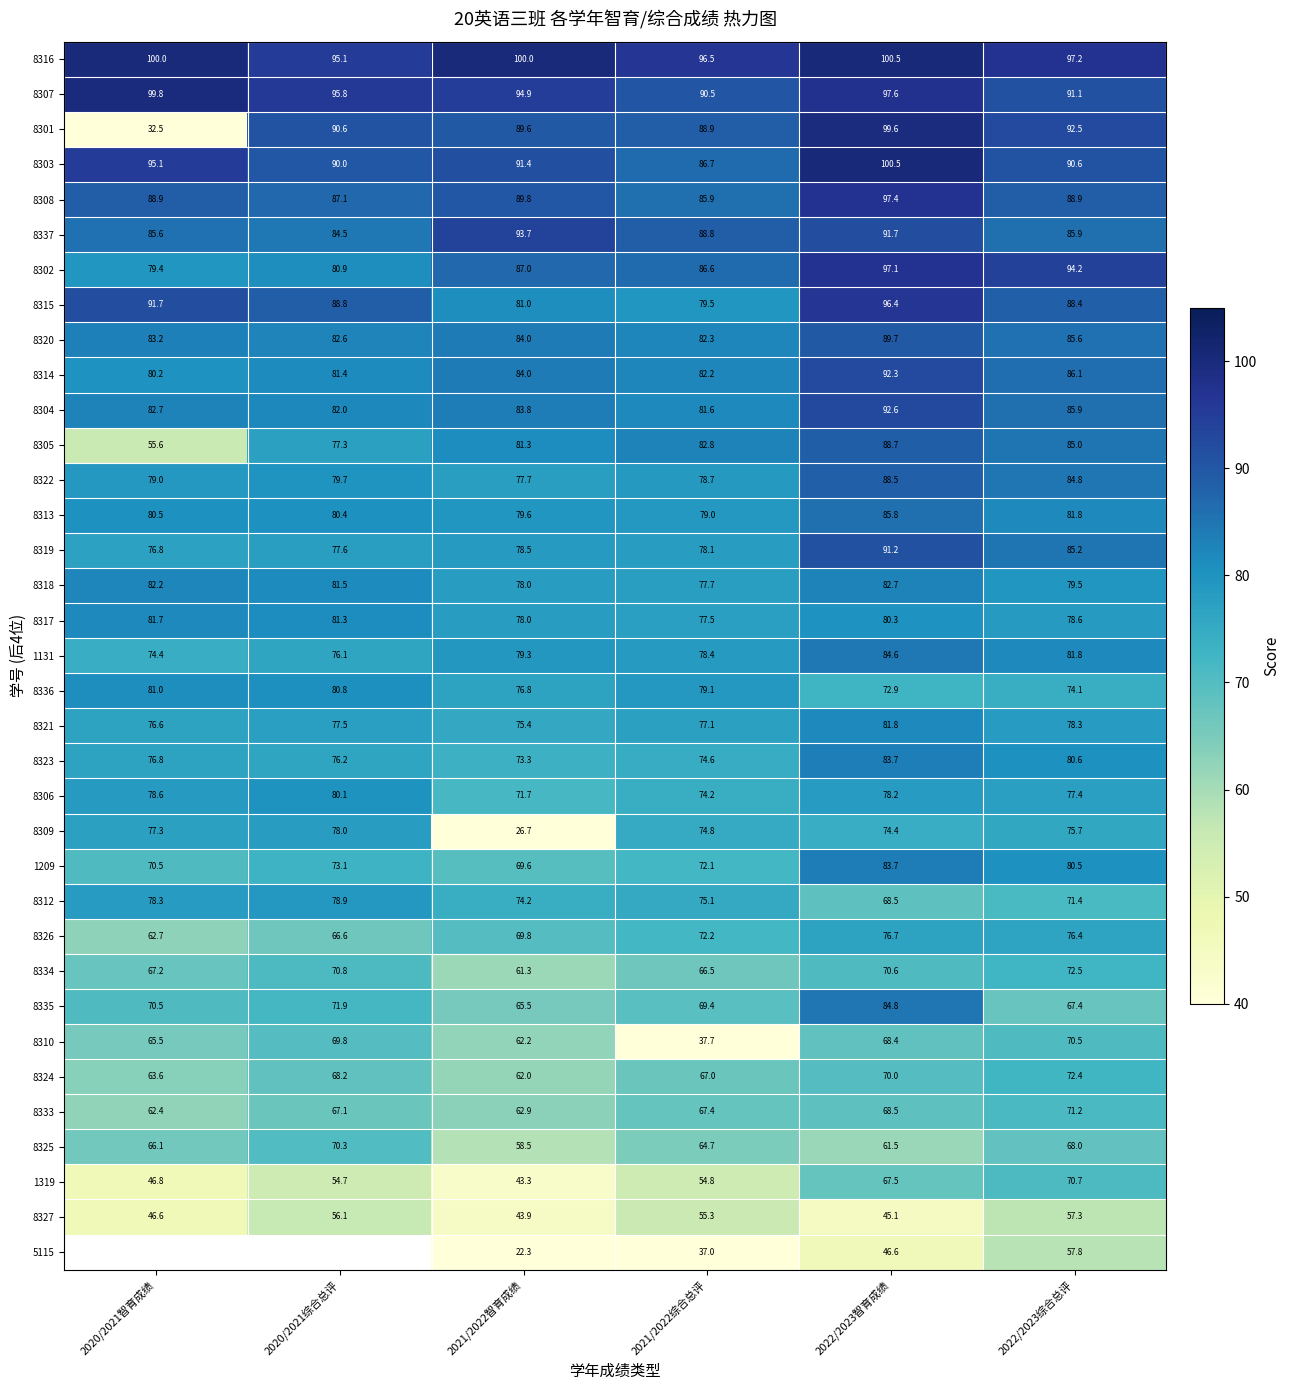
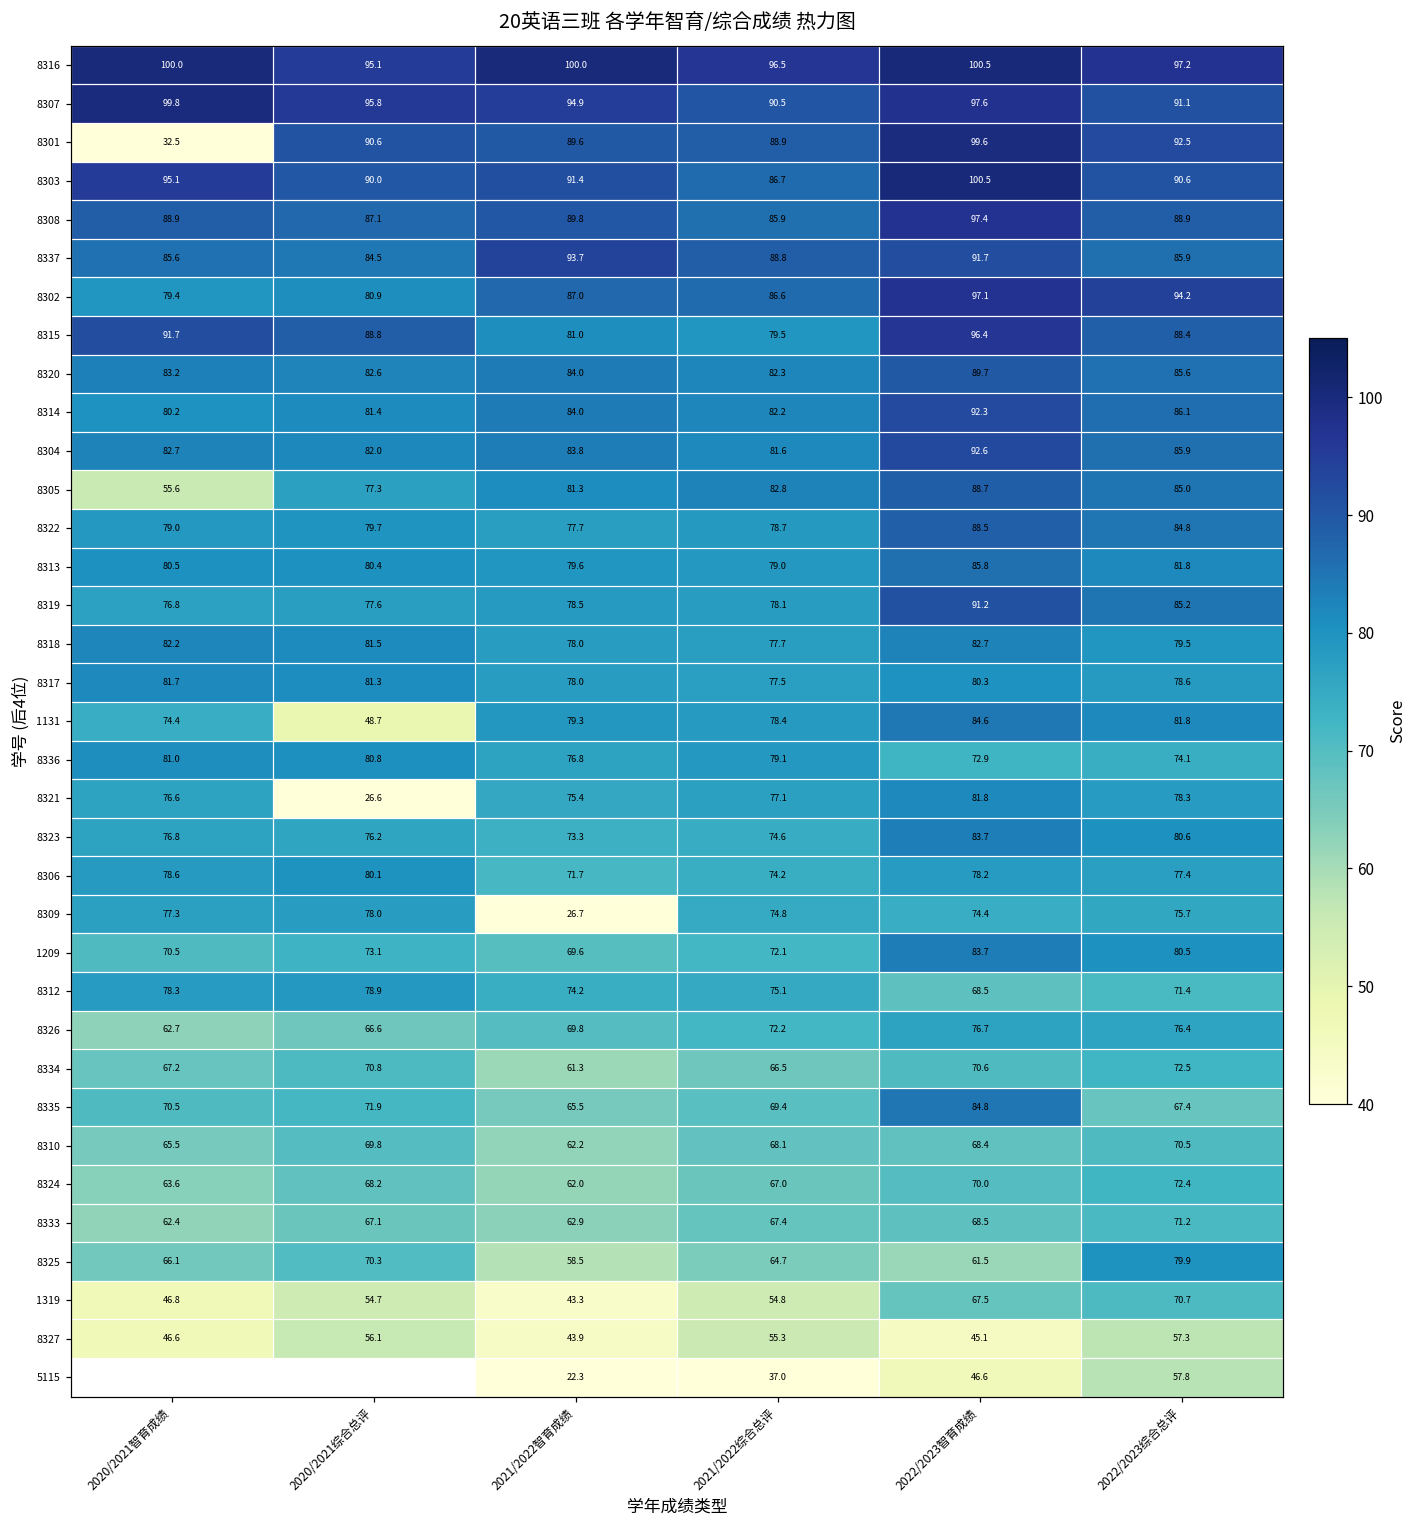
  {
    "1131": {
      "2020/2021智育成绩": 74.4,
-     "2020/2021综合总评": 76.1,
+     "2020/2021综合总评": 48.7,
      "2021/2022智育成绩": 79.3,
      "2021/2022综合总评": 78.4,
      "2022/2023智育成绩": 84.6,
      "2022/2023综合总评": 81.8
    },
    "8321": {
      "2020/2021智育成绩": 76.6,
-     "2020/2021综合总评": 77.5,
+     "2020/2021综合总评": 26.6,
      "2021/2022智育成绩": 75.4,
      "2021/2022综合总评": 77.1,
      "2022/2023智育成绩": 81.8,
      "2022/2023综合总评": 78.3
    },
    "8310": {
      "2020/2021智育成绩": 65.5,
      "2020/2021综合总评": 69.8,
      "2021/2022智育成绩": 62.2,
-     "2021/2022综合总评": 37.7,
+     "2021/2022综合总评": 68.1,
      "2022/2023智育成绩": 68.4,
      "2022/2023综合总评": 70.5
    },
    "8325": {
      "2020/2021智育成绩": 66.1,
      "2020/2021综合总评": 70.3,
      "2021/2022智育成绩": 58.5,
      "2021/2022综合总评": 64.7,
      "2022/2023智育成绩": 61.5,
-     "2022/2023综合总评": 68.0
+     "2022/2023综合总评": 79.9
    }
  }
